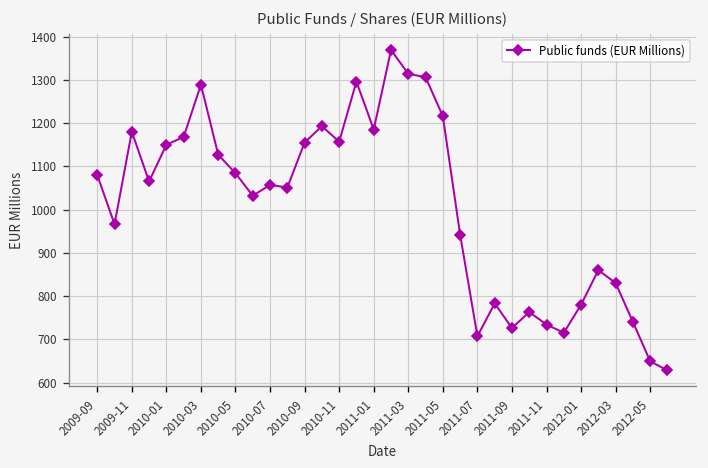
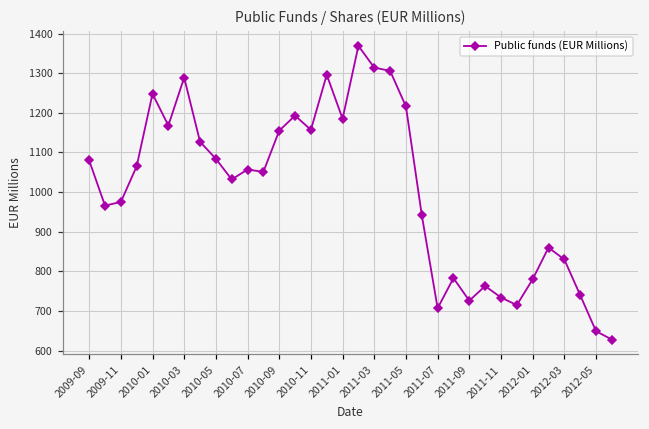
  {
    "2009-09": 1080,
-   "2009-11": 1180,
-   "2010-01": 1150,
+   "2009-11": 980,
+   "2010-01": 1250,
    "2010-03": 1290,
    "2010-05": 1080,
    "2010-07": 1060,
    "2010-09": 1160,
    "2010-11": 1160,
    "2011-01": 1190,
    "2011-03": 1310,
    "2011-05": 1220,
    "2011-07": 710,
    "2011-09": 730,
    "2011-11": 730,
    "2012-01": 780,
    "2012-03": 830,
    "2012-05": 650
  }
